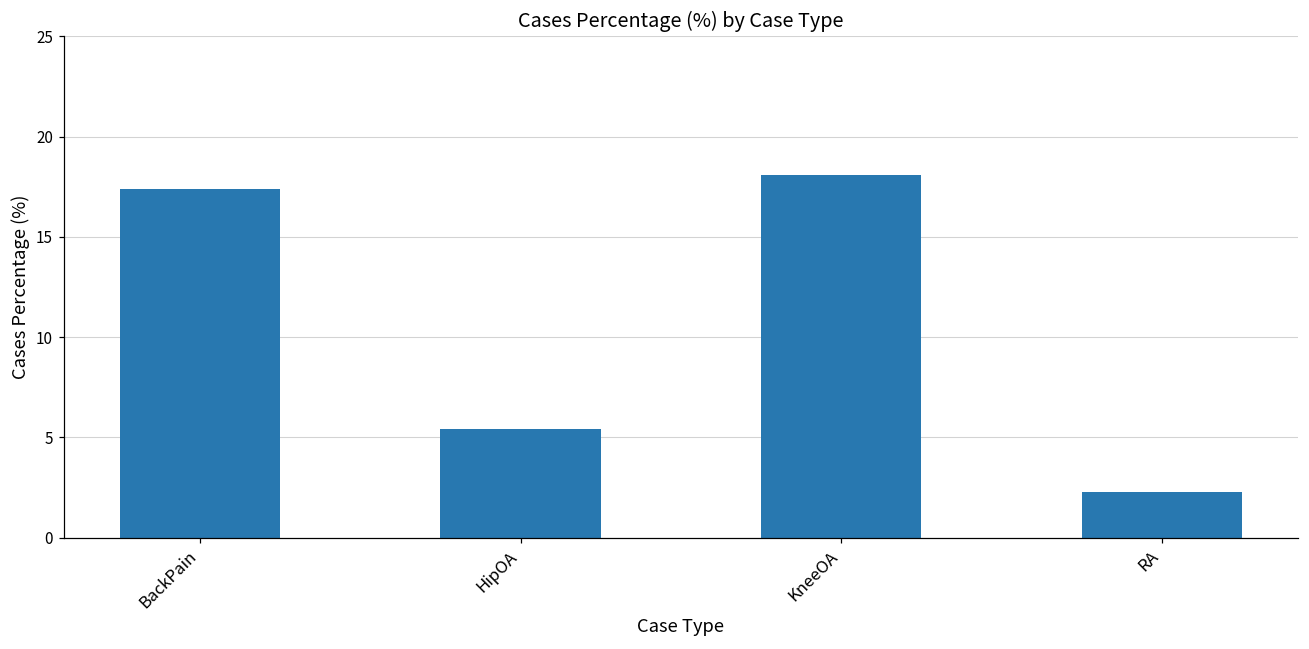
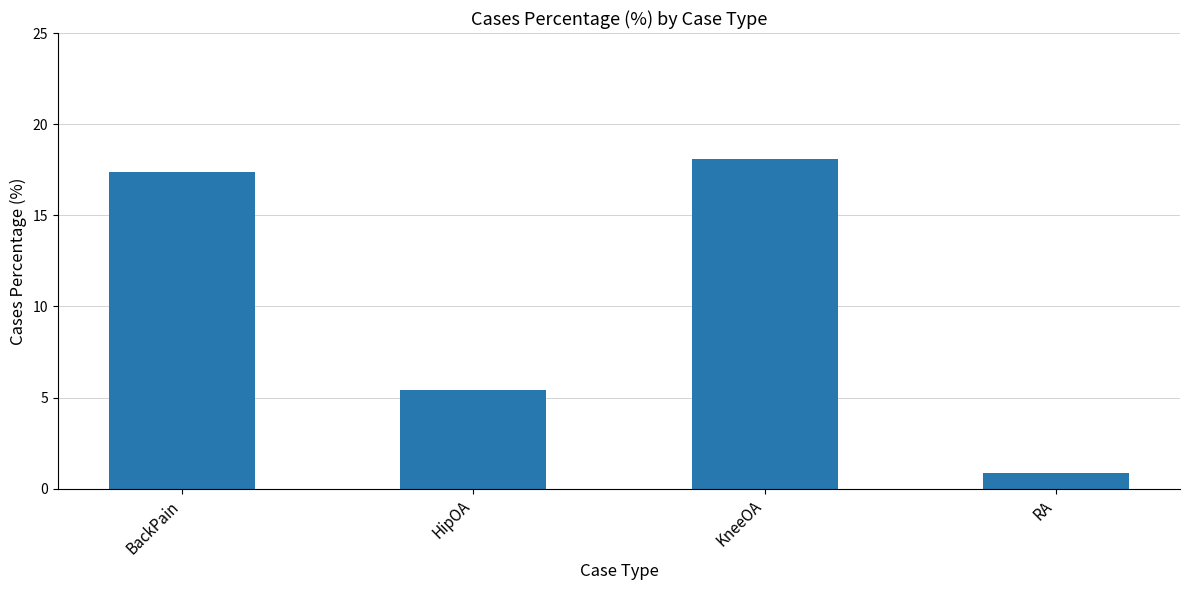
  {
    "BackPain": 17.4,
    "HipOA": 5.4,
    "KneeOA": 18.1,
-   "RA": 2.3
+   "RA": 0.9
  }
